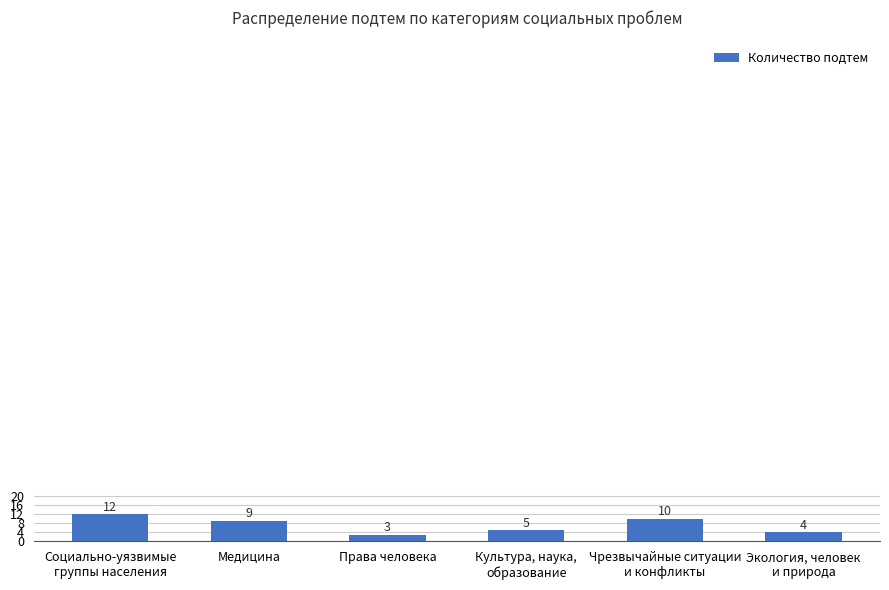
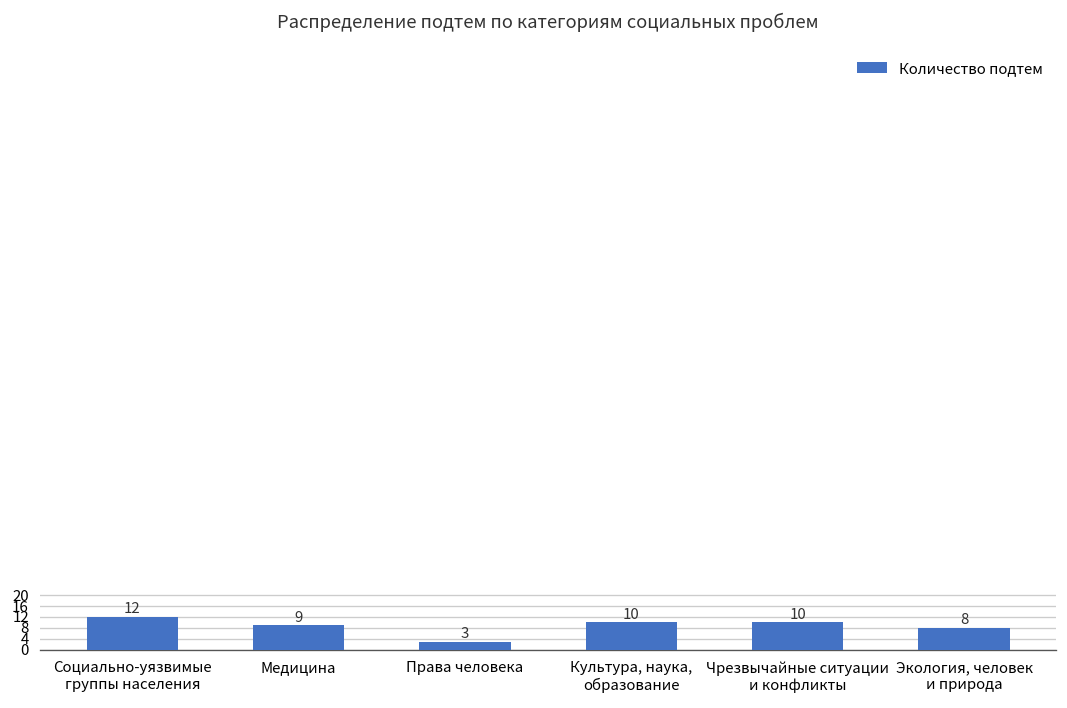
  {
    "Социально-уязвимые группы населения": 12,
    "Медицина": 9,
    "Права человека": 3,
-   "Культура, наука, образование": 5,
+   "Культура, наука, образование": 10,
    "Чрезвычайные ситуации и конфликты": 10,
-   "Экология, человек и природа": 4
+   "Экология, человек и природа": 8
  }
